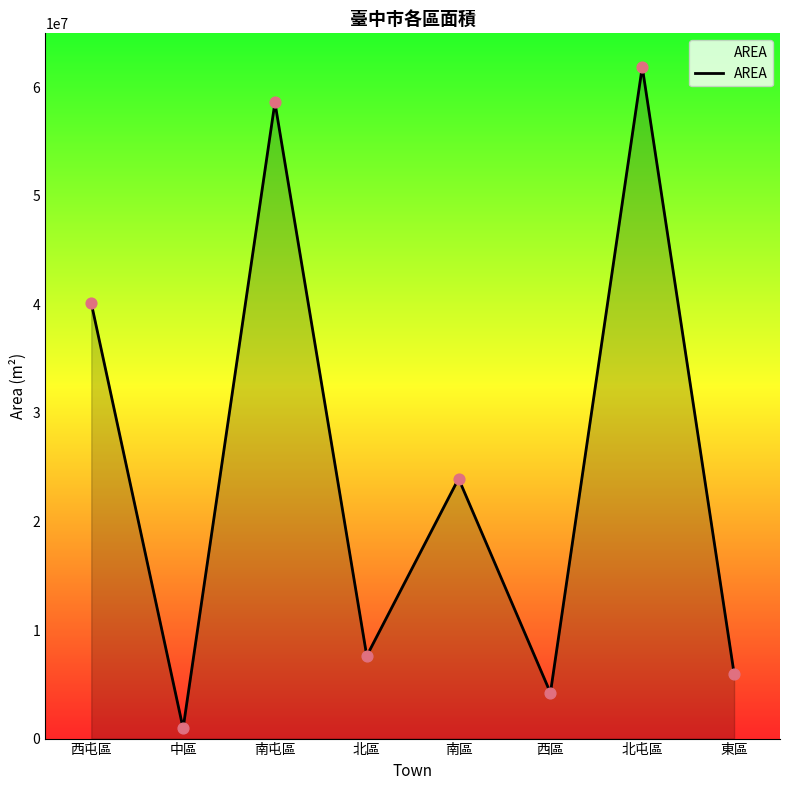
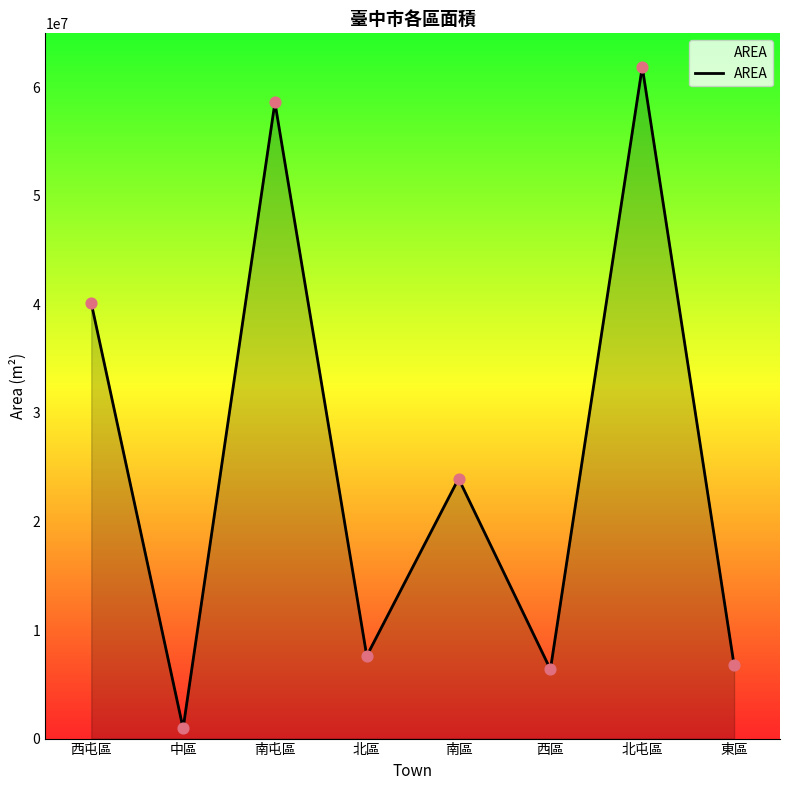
  {
    "西屯區": 40100000,
    "中區": 900000,
    "南屯區": 58600000,
    "北區": 7600000,
    "南區": 24000000,
-   "西區": 4200000,
+   "西區": 6400000,
    "北屯區": 61900000,
-   "東區": 6000000
+   "東區": 6800000
  }
